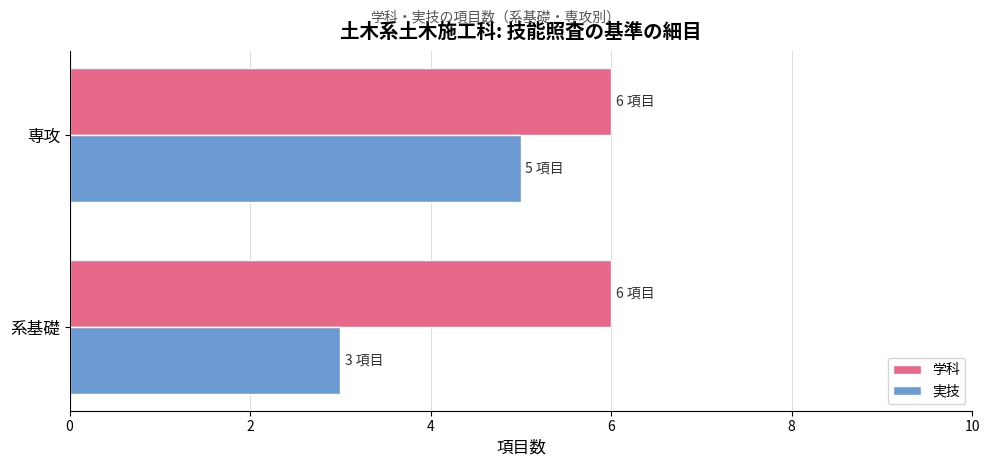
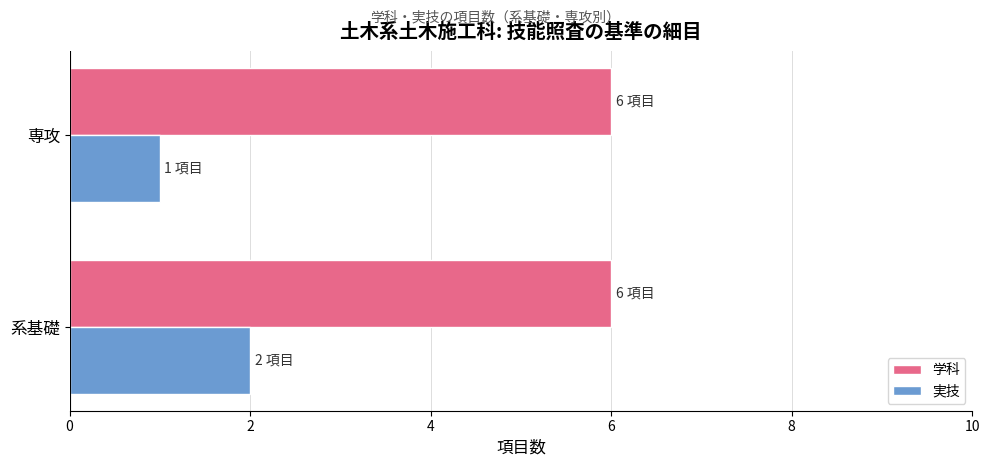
  {
    "学科": {
      "専攻": 6,
      "系基礎": 6
    },
    "実技": {
-     "専攻": 5,
-     "系基礎": 3
+     "専攻": 1,
+     "系基礎": 2
    }
  }
